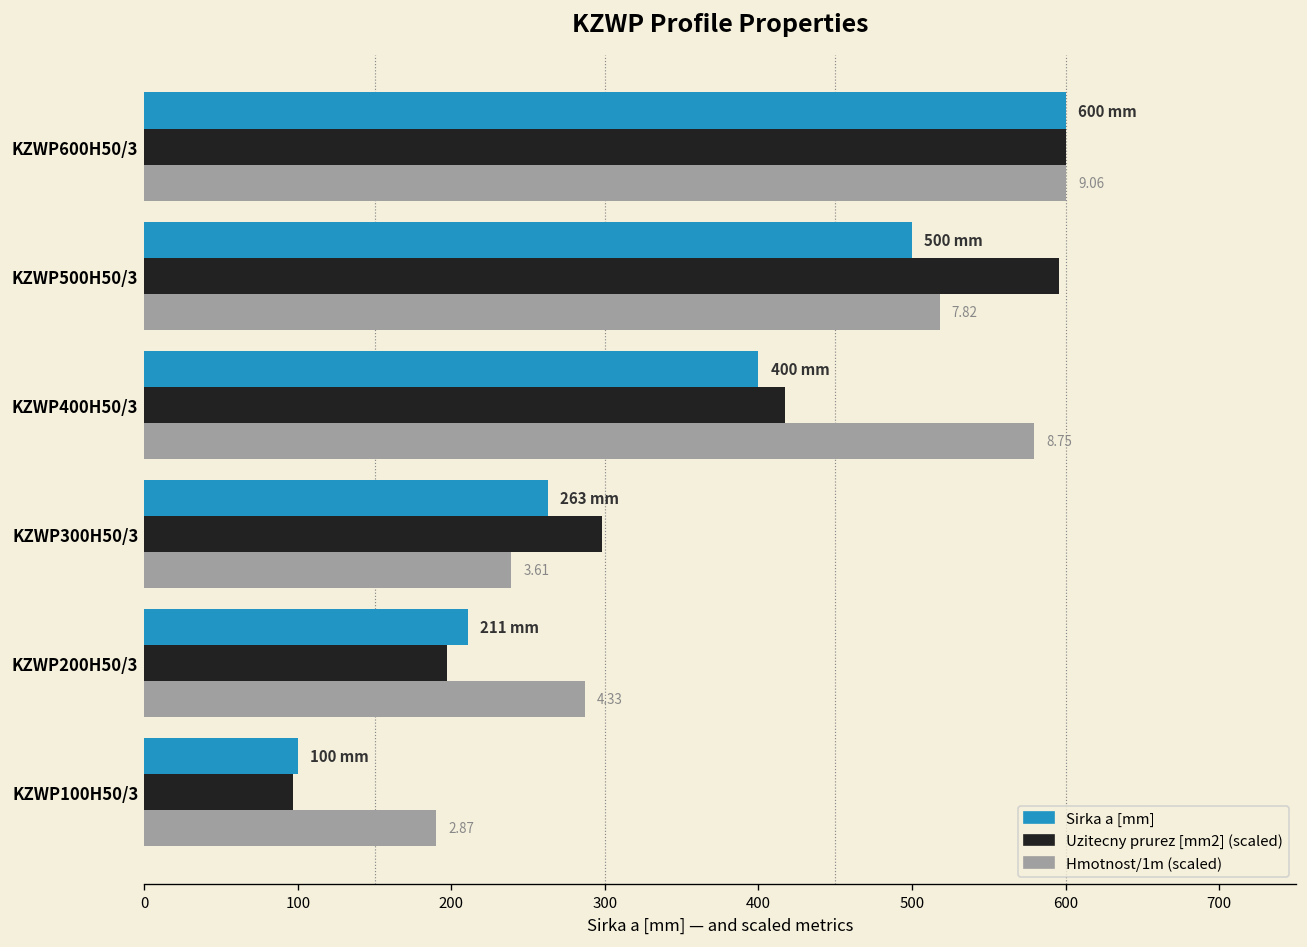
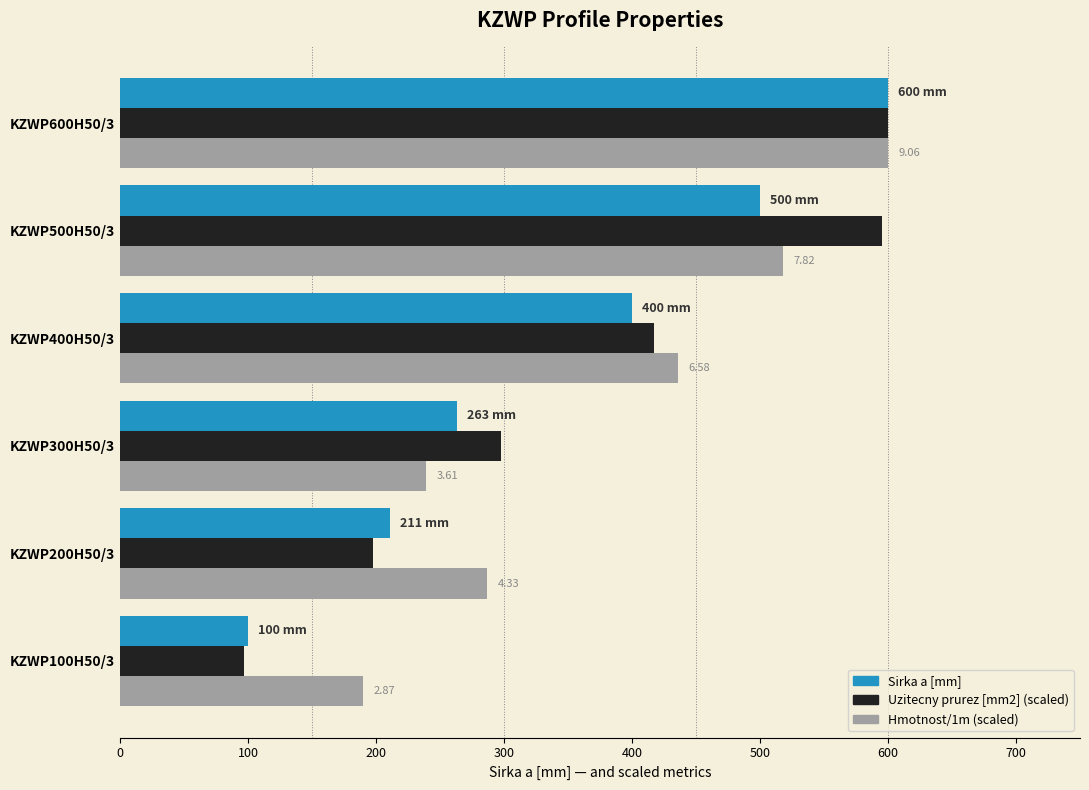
  {
    "Sirka a [mm]": {
      "KZWP600H50/3": 600,
      "KZWP500H50/3": 500,
      "KZWP400H50/3": 400,
      "KZWP300H50/3": 263,
      "KZWP200H50/3": 211,
      "KZWP100H50/3": 100
    },
    "Uzitecny prurez [mm2] (scaled)": {
      "KZWP600H50/3": 600,
      "KZWP500H50/3": 595,
      "KZWP400H50/3": 417,
      "KZWP300H50/3": 298,
      "KZWP200H50/3": 197,
      "KZWP100H50/3": 97
    },
    "Hmotnost/1m (scaled)": {
-     "KZWP400H50/3": 8.75
+     "KZWP400H50/3": 6.58
    }
  }
